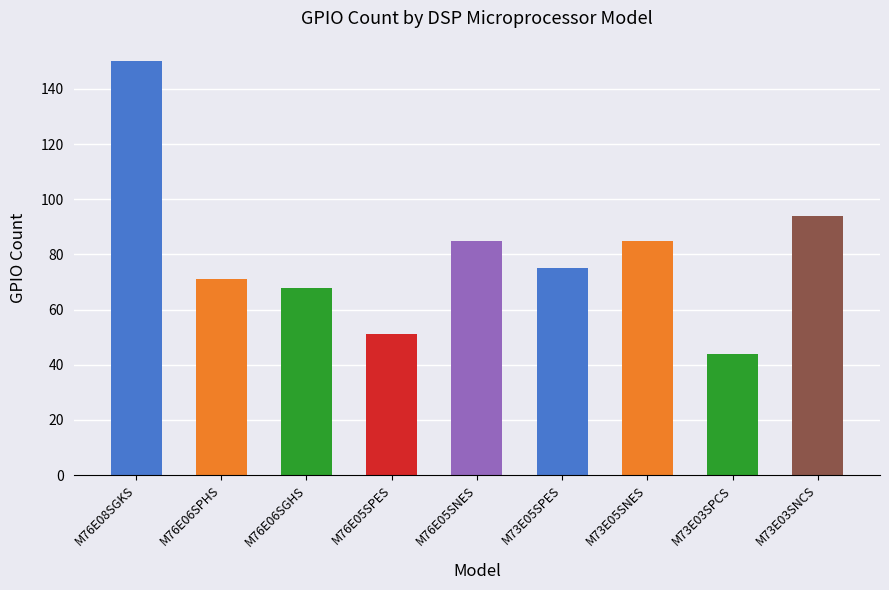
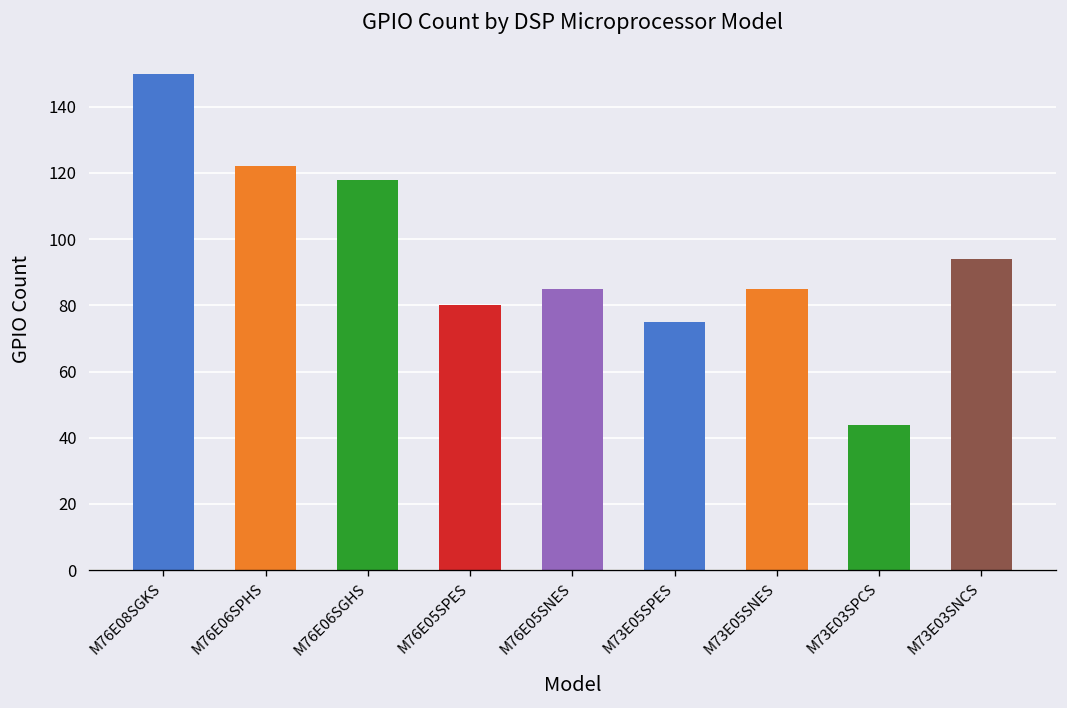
  {
    "M76E08SGKS": 150,
-   "M76E06SPHS": 71,
-   "M76E06SGHS": 68,
-   "M76E05SPES": 51,
+   "M76E06SPHS": 122,
+   "M76E06SGHS": 118,
+   "M76E05SPES": 80,
    "M76E05SNES": 85,
    "M73E05SPES": 75,
    "M73E05SNES": 85,
    "M73E03SPCS": 44,
    "M73E03SNCS": 94
  }
